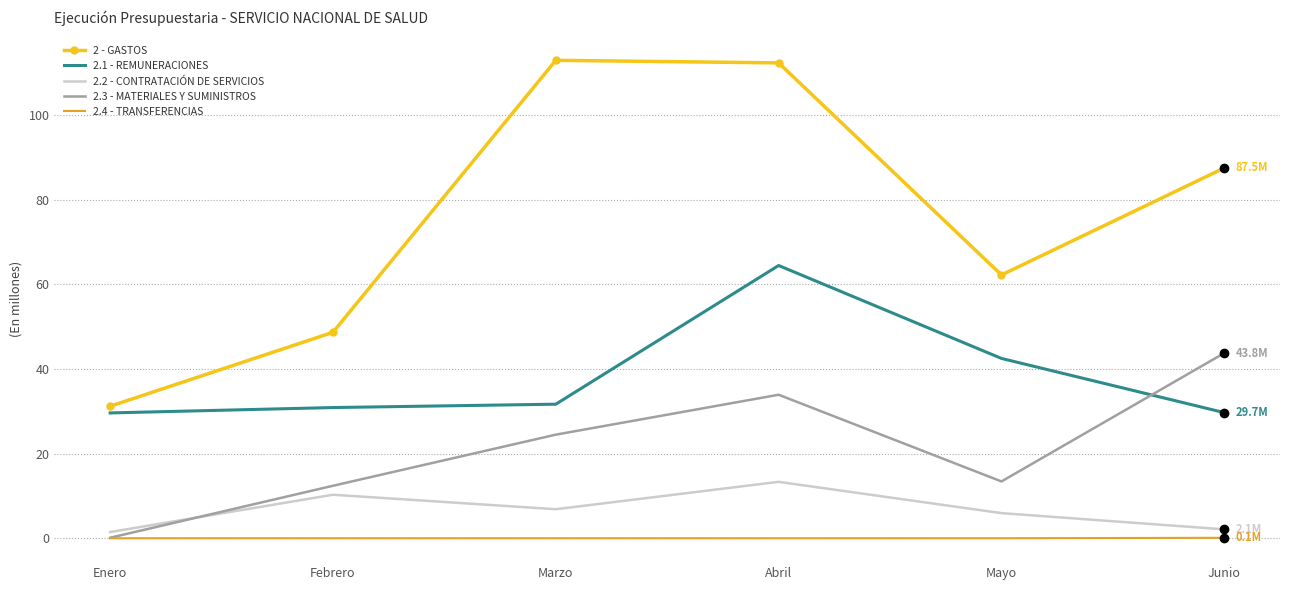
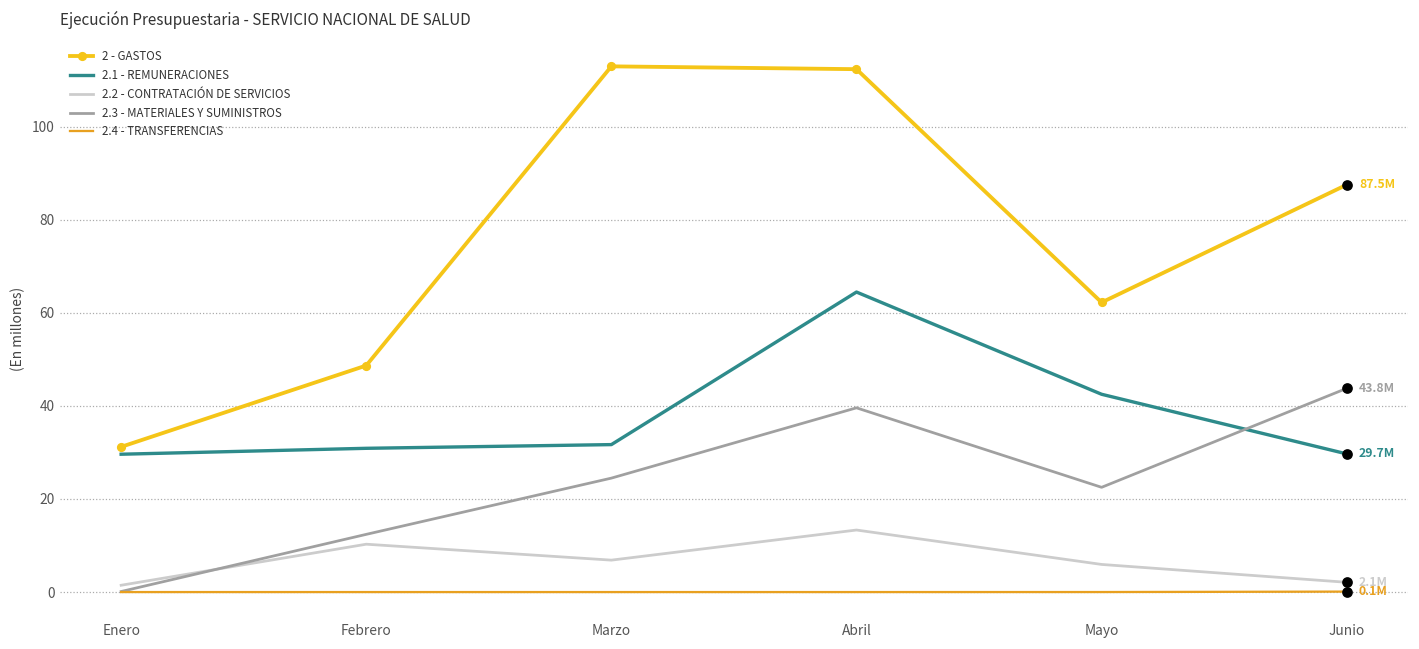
  {
    "2.1 - REMUNERACIONES": {
      "Enero": 30,
      "Febrero": 31,
      "Marzo": 32,
      "Abril": 64,
      "Mayo": 43
    },
    "2.2 - CONTRATACIÓN DE SERVICIOS": {
      "Enero": 1,
      "Febrero": 10,
      "Marzo": 7,
      "Abril": 13,
      "Mayo": 6
    },
    "2.3 - MATERIALES Y SUMINISTROS": {
      "Febrero": 12,
      "Marzo": 24,
-     "Abril": 34,
-     "Mayo": 13
+     "Abril": 40,
+     "Mayo": 23
    }
  }
